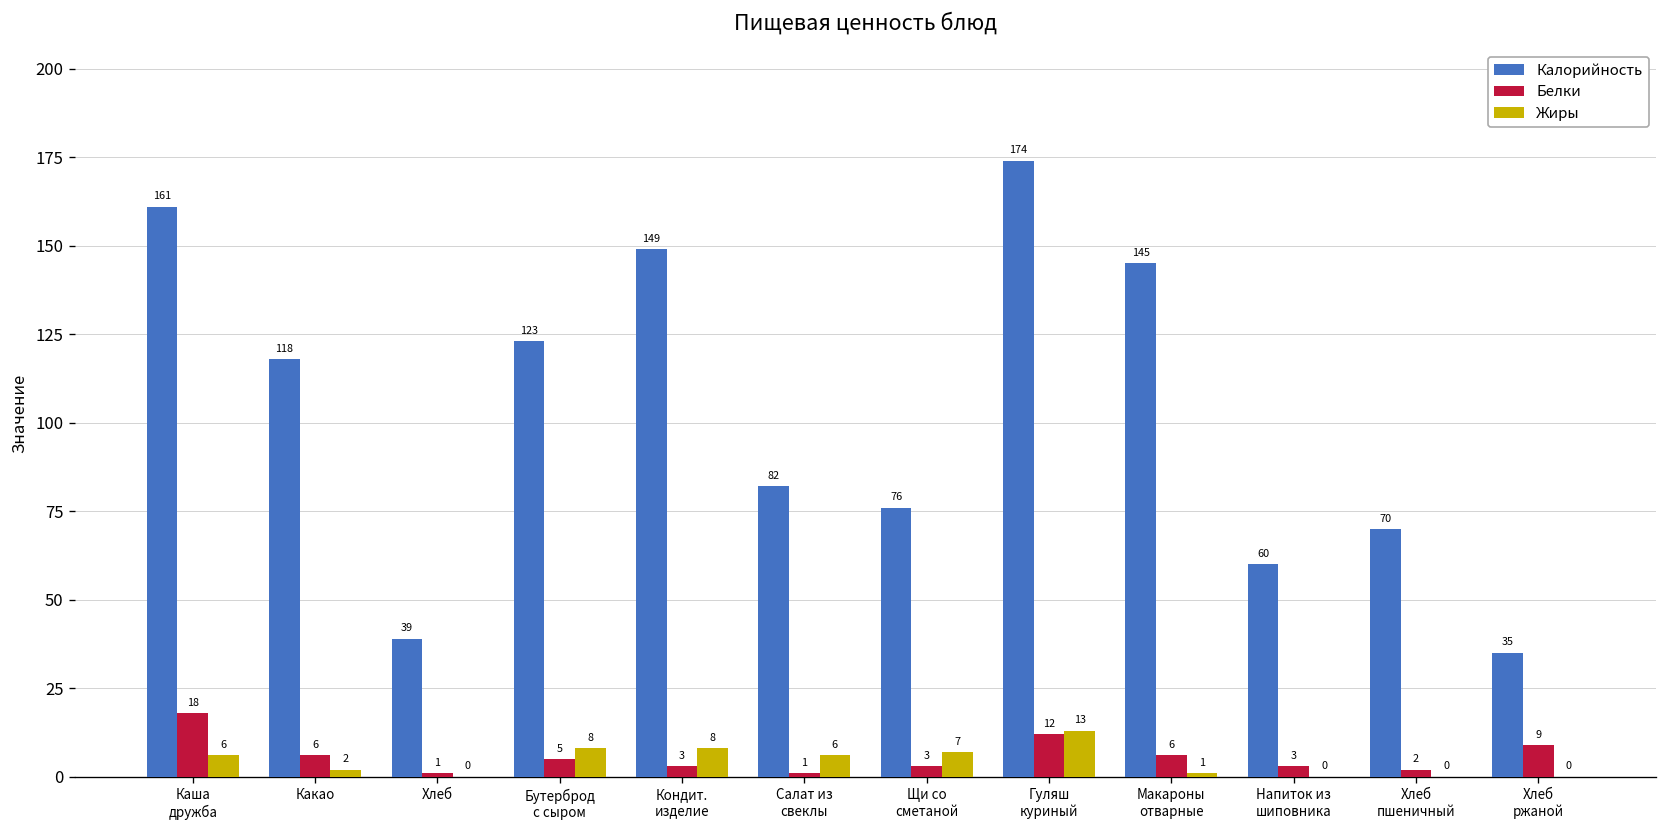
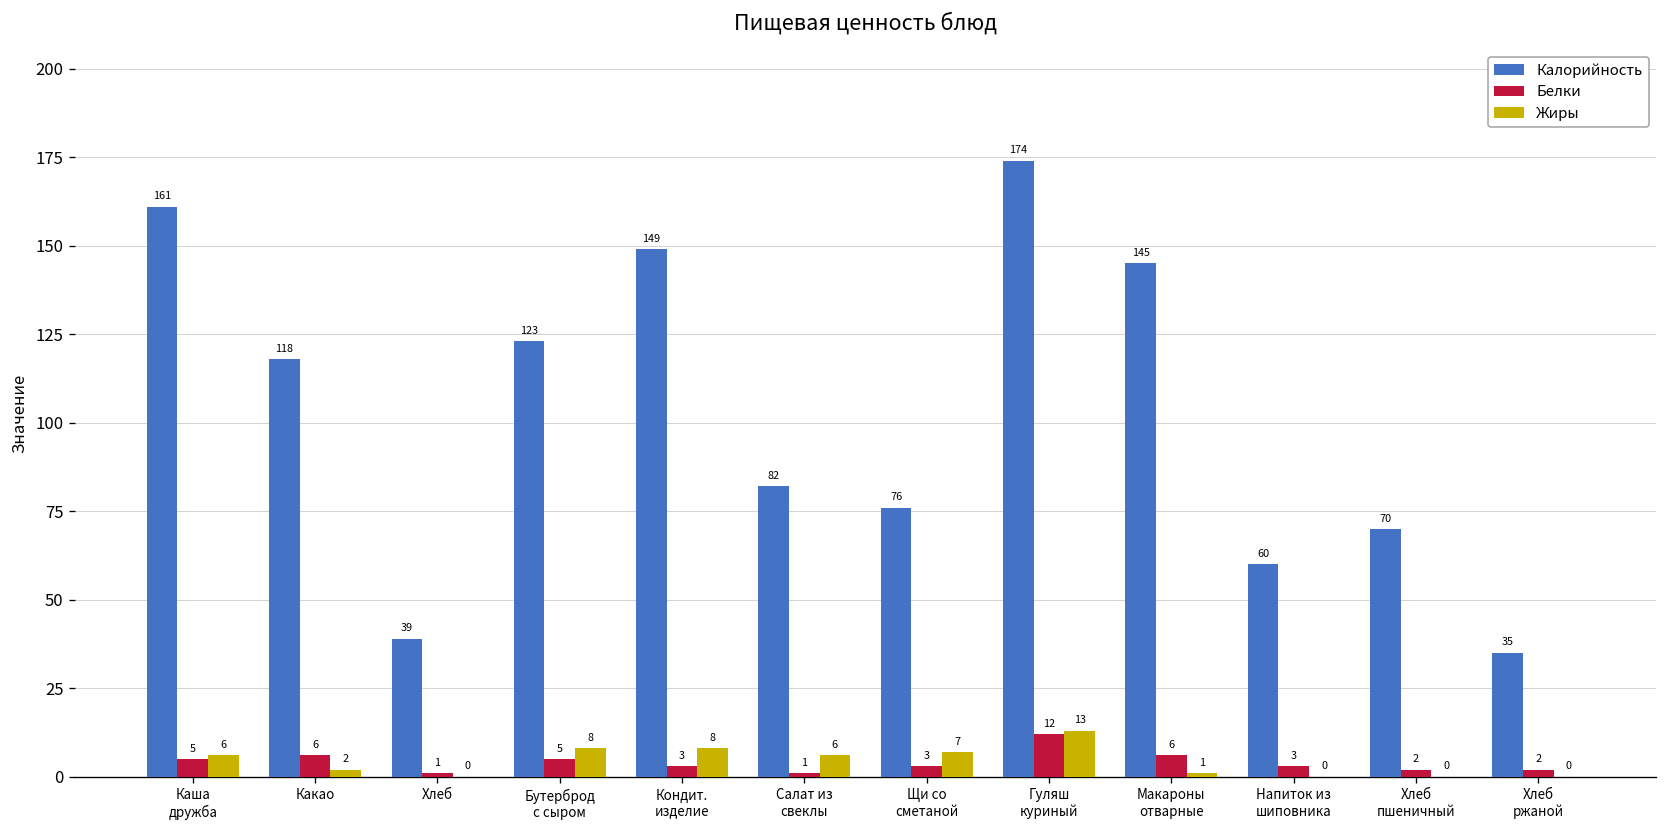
  {
    "Калорийность": {
      "Каша дружба": 161,
      "Какао": 118,
      "Хлеб": 39,
      "Бутерброд с сыром": 123,
      "Кондит. изделие": 149,
      "Салат из свеклы": 82,
      "Щи со сметаной": 76,
      "Гуляш куриный": 174,
      "Макароны отварные": 145,
      "Напиток из шиповника": 60,
      "Хлеб пшеничный": 70,
      "Хлеб ржаной": 35
    },
    "Белки": {
-     "Каша дружба": 18,
+     "Каша дружба": 5,
      "Какао": 6,
      "Хлеб": 1,
      "Бутерброд с сыром": 5,
      "Кондит. изделие": 3,
      "Салат из свеклы": 1,
      "Щи со сметаной": 3,
      "Гуляш куриный": 12,
      "Макароны отварные": 6,
      "Напиток из шиповника": 3,
      "Хлеб пшеничный": 2,
-     "Хлеб ржаной": 9
+     "Хлеб ржаной": 2
    },
    "Жиры": {
      "Каша дружба": 6,
      "Какао": 2,
      "Хлеб": 0,
      "Бутерброд с сыром": 8,
      "Кондит. изделие": 8,
      "Салат из свеклы": 6,
      "Щи со сметаной": 7,
      "Гуляш куриный": 13,
      "Макароны отварные": 1,
      "Напиток из шиповника": 0,
      "Хлеб пшеничный": 0,
      "Хлеб ржаной": 0
    }
  }
